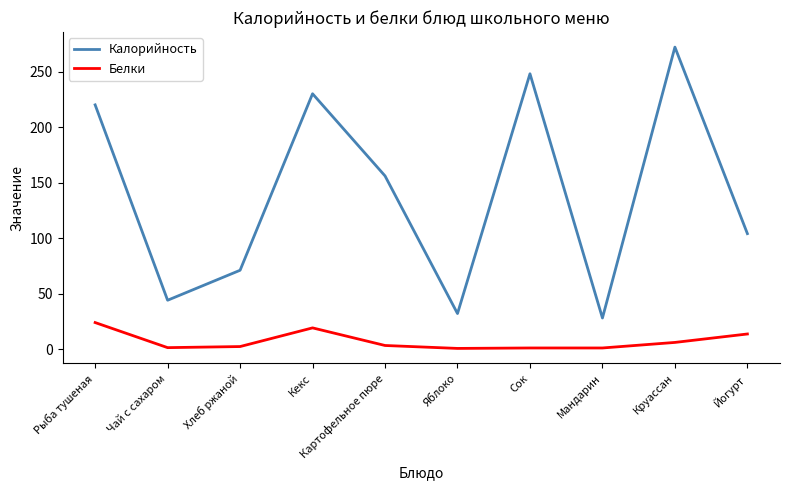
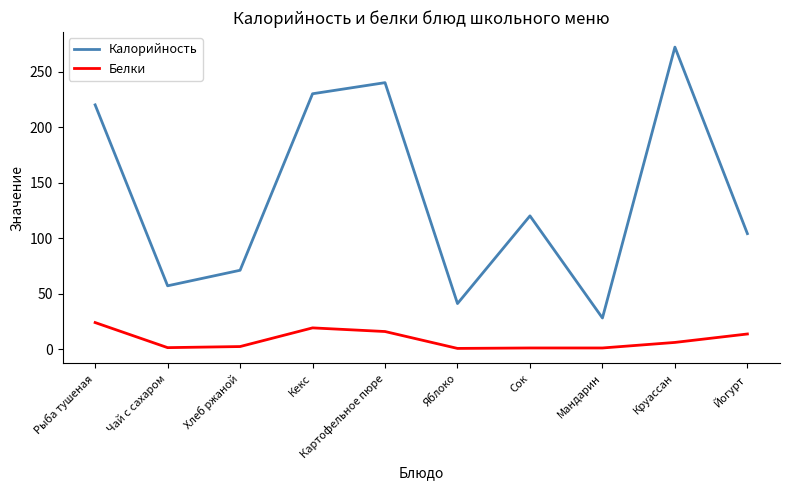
  {
    "Калорийность": {
      "Рыба тушеная": 220,
-     "Чай с сахаром": 44,
+     "Чай с сахаром": 57,
      "Хлеб ржаной": 71,
      "Кекс": 230,
-     "Картофельное пюре": 156,
-     "Яблоко": 32,
-     "Сок": 248,
+     "Картофельное пюре": 240,
+     "Яблоко": 41,
+     "Сок": 120,
      "Мандарин": 28,
      "Круассан": 272,
      "Йогурт": 104
    },
    "Белки": {
      "Рыба тушеная": 24,
      "Чай с сахаром": 1,
      "Хлеб ржаной": 2,
      "Кекс": 19,
-     "Картофельное пюре": 3,
+     "Картофельное пюре": 16,
      "Яблоко": 1,
      "Сок": 1,
      "Мандарин": 1,
      "Круассан": 6,
      "Йогурт": 14
    }
  }
